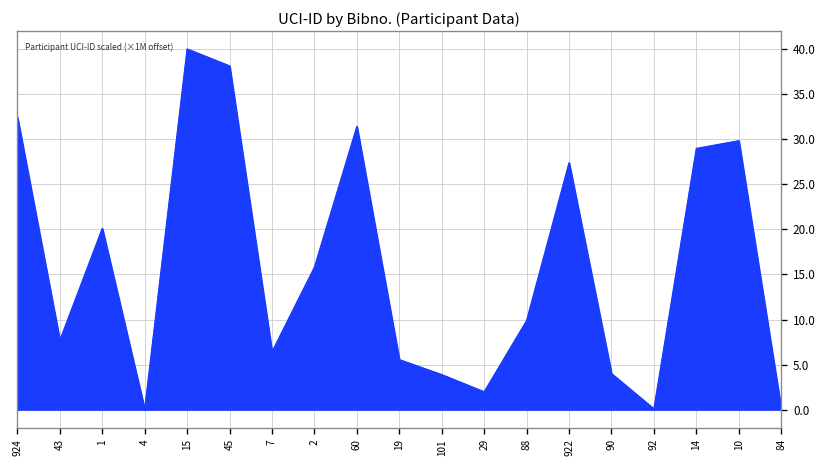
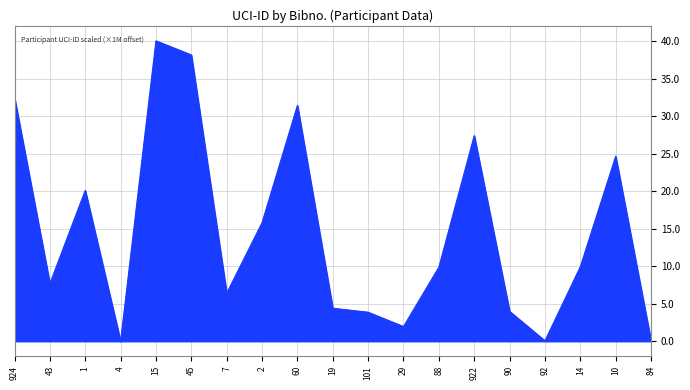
  {
    "924": 32,
    "43": 8,
    "1": 20,
    "4": 0,
    "45": 38,
    "7": 6,
    "2": 16,
    "60": 31,
-   "19": 6,
+   "19": 4,
    "101": 4,
    "29": 2,
    "88": 10,
    "922": 27,
    "90": 4,
    "92": 0,
-   "14": 29,
-   "10": 30,
+   "14": 10,
+   "10": 25,
    "84": 0
  }
